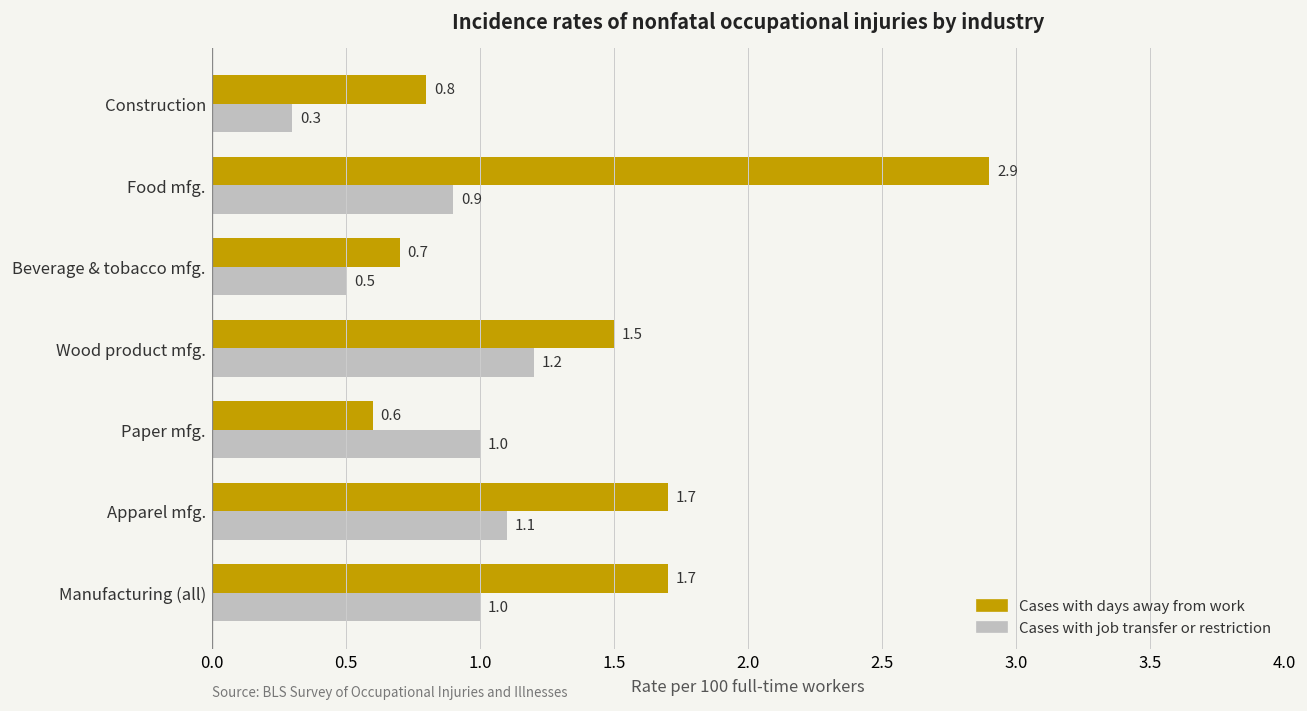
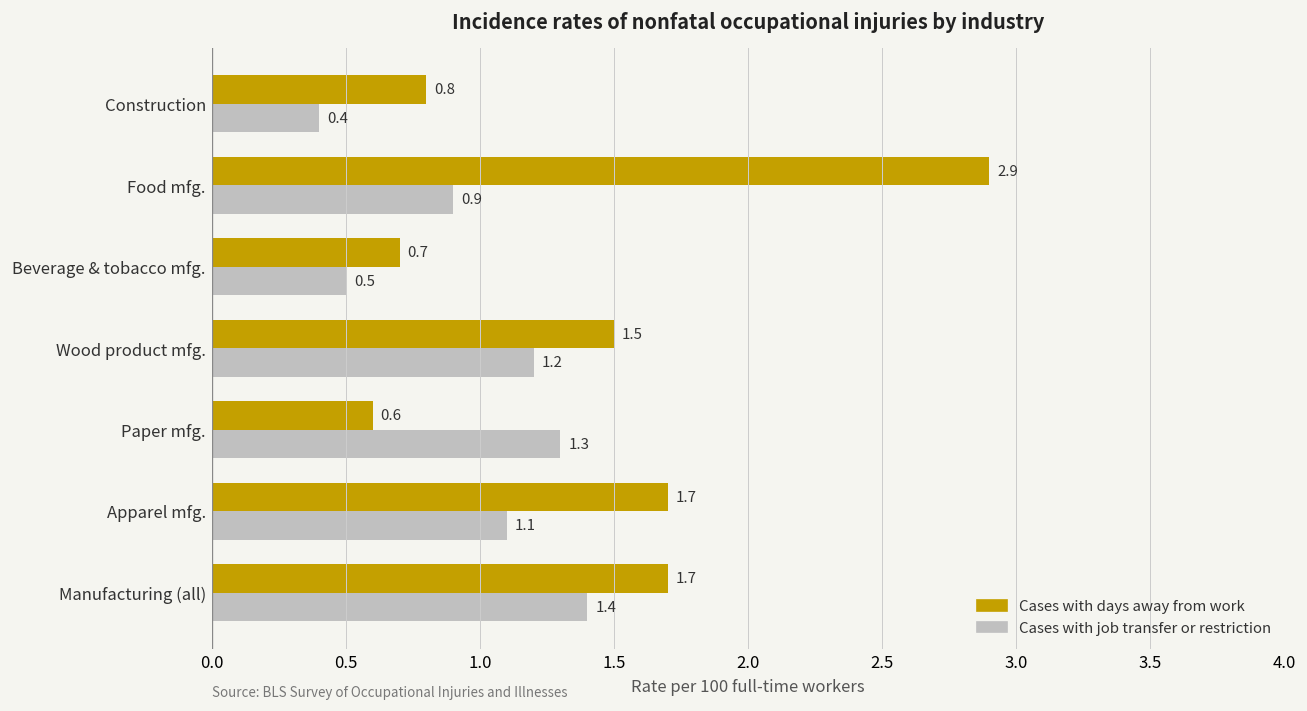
  {
    "Cases with days away from work": {
      "Construction": 0.8,
      "Food mfg.": 2.9,
      "Beverage & tobacco mfg.": 0.7,
      "Wood product mfg.": 1.5,
      "Paper mfg.": 0.6,
      "Apparel mfg.": 1.7,
      "Manufacturing (all)": 1.7
    },
    "Cases with job transfer or restriction": {
-     "Construction": 0.3,
+     "Construction": 0.4,
      "Food mfg.": 0.9,
      "Beverage & tobacco mfg.": 0.5,
      "Wood product mfg.": 1.2,
-     "Paper mfg.": 1.0,
+     "Paper mfg.": 1.3,
      "Apparel mfg.": 1.1,
-     "Manufacturing (all)": 1.0
+     "Manufacturing (all)": 1.4
    }
  }
